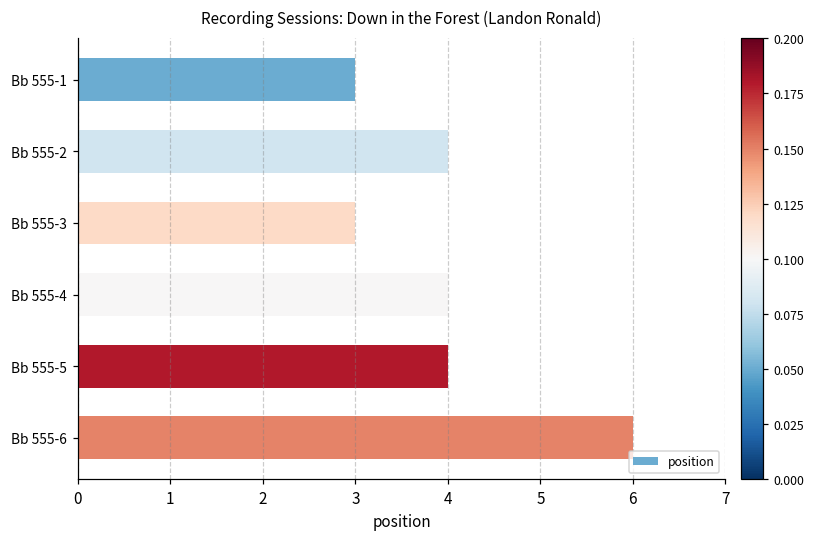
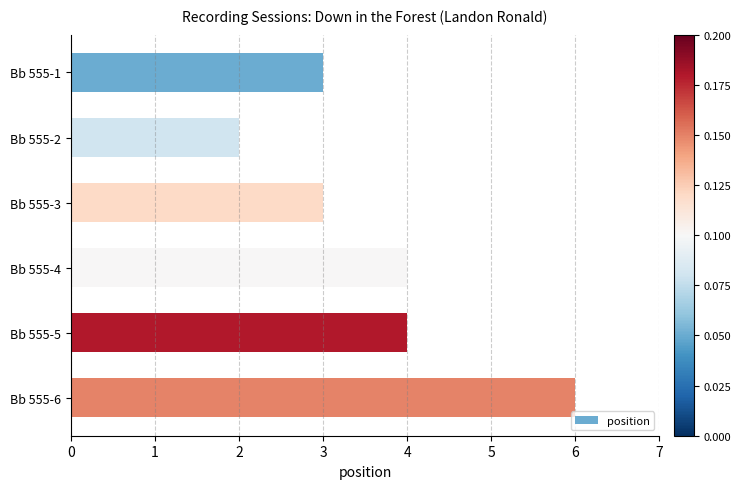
  {
    "Bb 555-1": 3,
-   "Bb 555-2": 4,
+   "Bb 555-2": 2,
    "Bb 555-3": 3,
    "Bb 555-4": 4,
    "Bb 555-5": 4,
    "Bb 555-6": 6
  }
